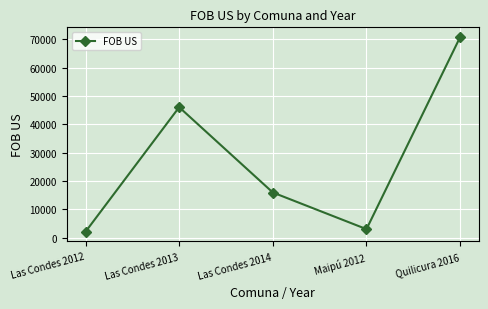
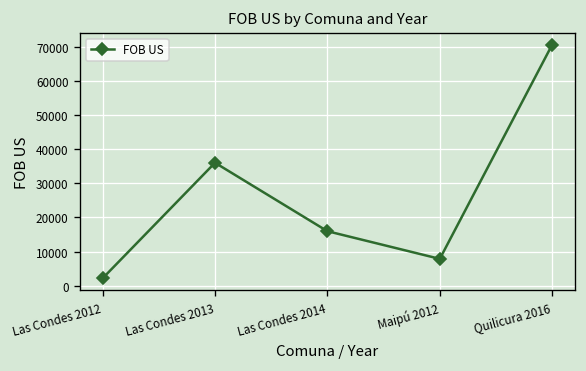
  {
    "Las Condes 2012": 2000,
-   "Las Condes 2013": 46000,
+   "Las Condes 2013": 36000,
    "Las Condes 2014": 16000,
-   "Maipú 2012": 3000,
+   "Maipú 2012": 8000,
    "Quilicura 2016": 71000
  }
